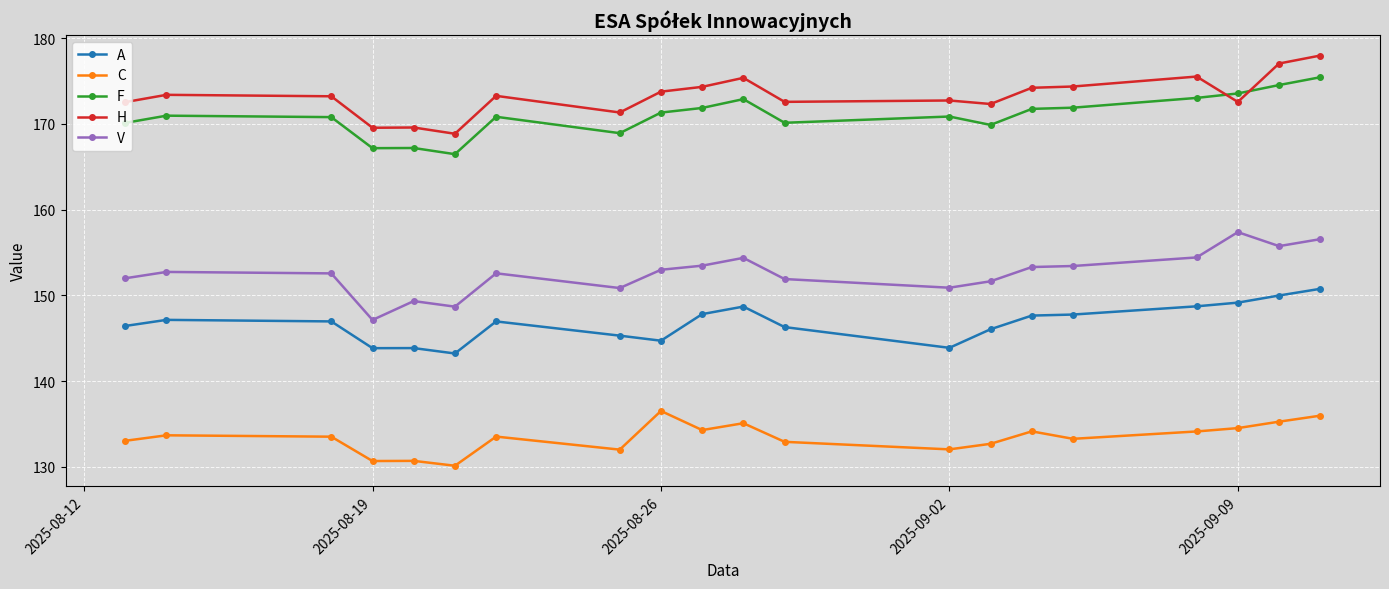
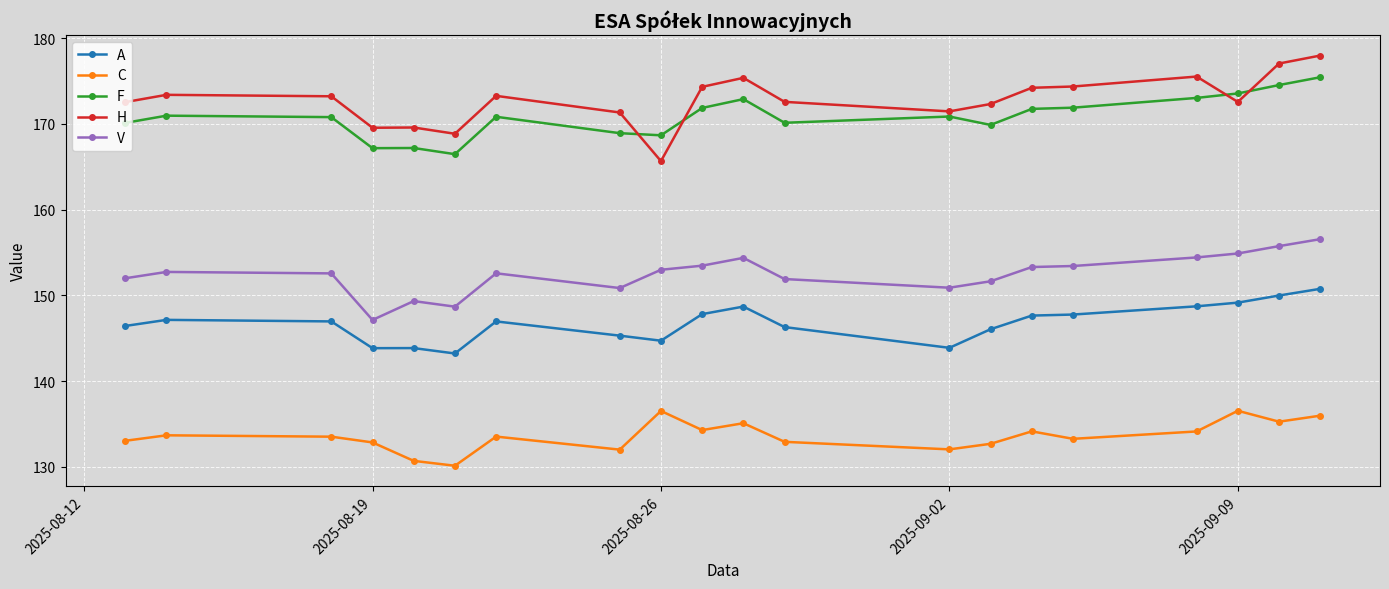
  {
    "A": {
      "2025-08-19": 144,
      "2025-08-26": 145,
      "2025-09-02": 144,
      "2025-09-09": 149
    },
    "C": {
-     "2025-08-19": 131,
+     "2025-08-19": 133,
      "2025-08-26": 137,
      "2025-09-02": 132,
-     "2025-09-09": 135
+     "2025-09-09": 137
    },
    "F": {
      "2025-08-19": 167,
-     "2025-08-26": 171,
+     "2025-08-26": 169,
      "2025-09-02": 171,
      "2025-09-09": 174
    },
    "H": {
      "2025-08-19": 170,
-     "2025-08-26": 174,
-     "2025-09-02": 173,
+     "2025-08-26": 166,
+     "2025-09-02": 171,
      "2025-09-09": 173
    },
    "V": {
      "2025-08-19": 147,
      "2025-08-26": 153,
      "2025-09-02": 151,
-     "2025-09-09": 157
+     "2025-09-09": 155
    }
  }
